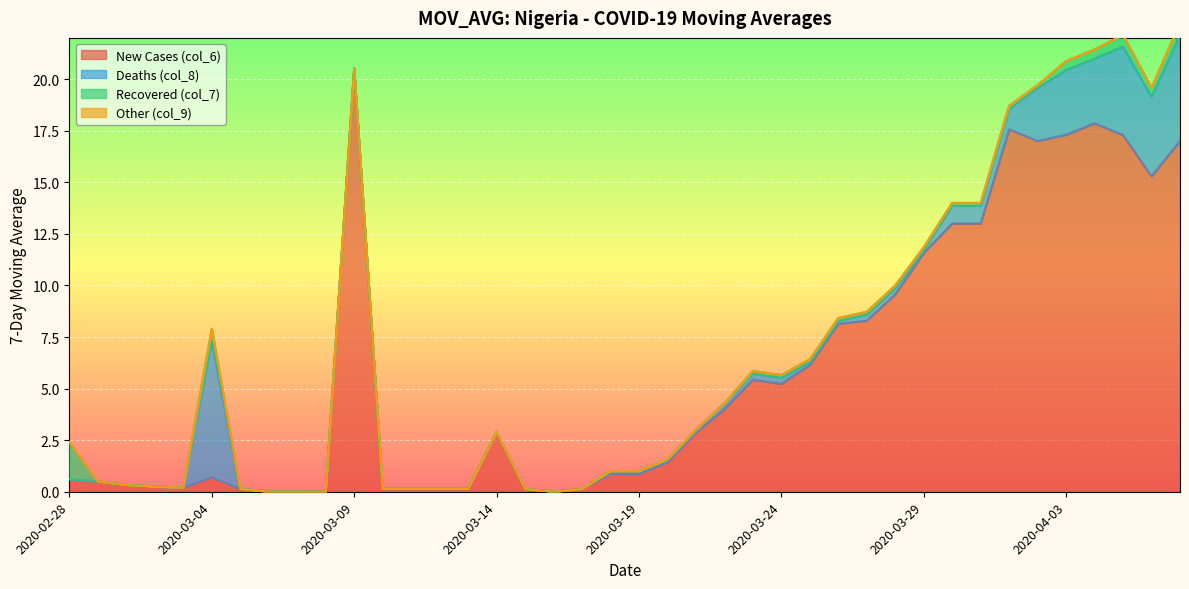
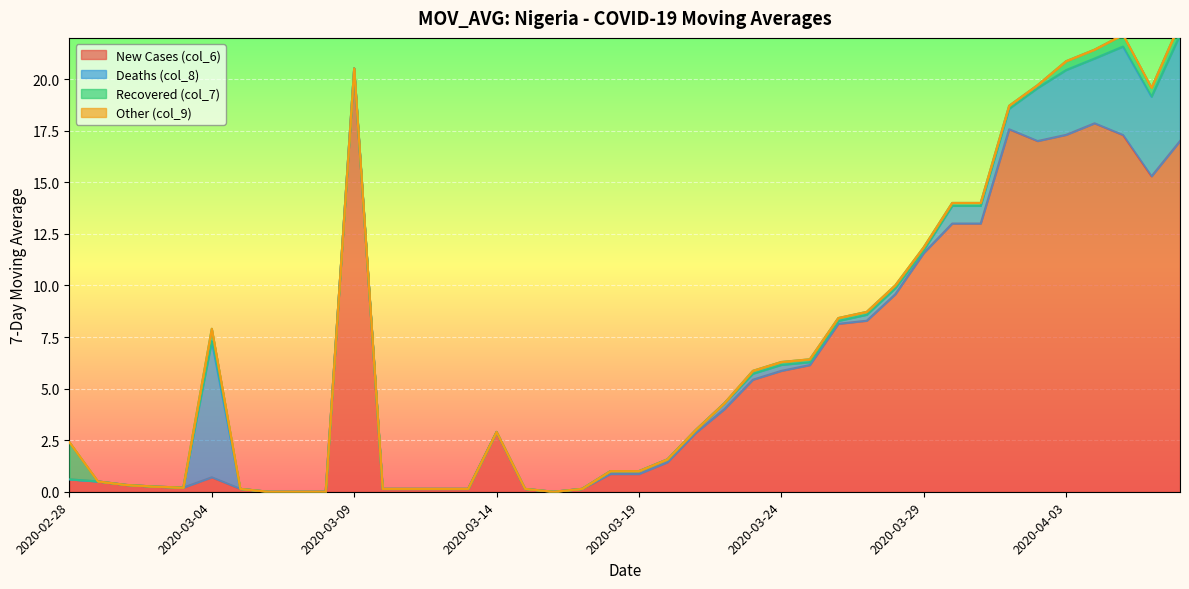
  {
    "New Cases (col_6)": {
      "2020-03-04": 0.7,
      "2020-03-19": 0.9,
-     "2020-03-24": 5.2,
+     "2020-03-24": 5.9,
      "2020-03-29": 11.6,
      "2020-04-03": 17.3
    },
    "Deaths (col_8)": {
      "2020-03-04": 6.6,
      "2020-03-24": 0.3,
      "2020-03-29": 0.1,
      "2020-04-03": 3.1
    }
  }
